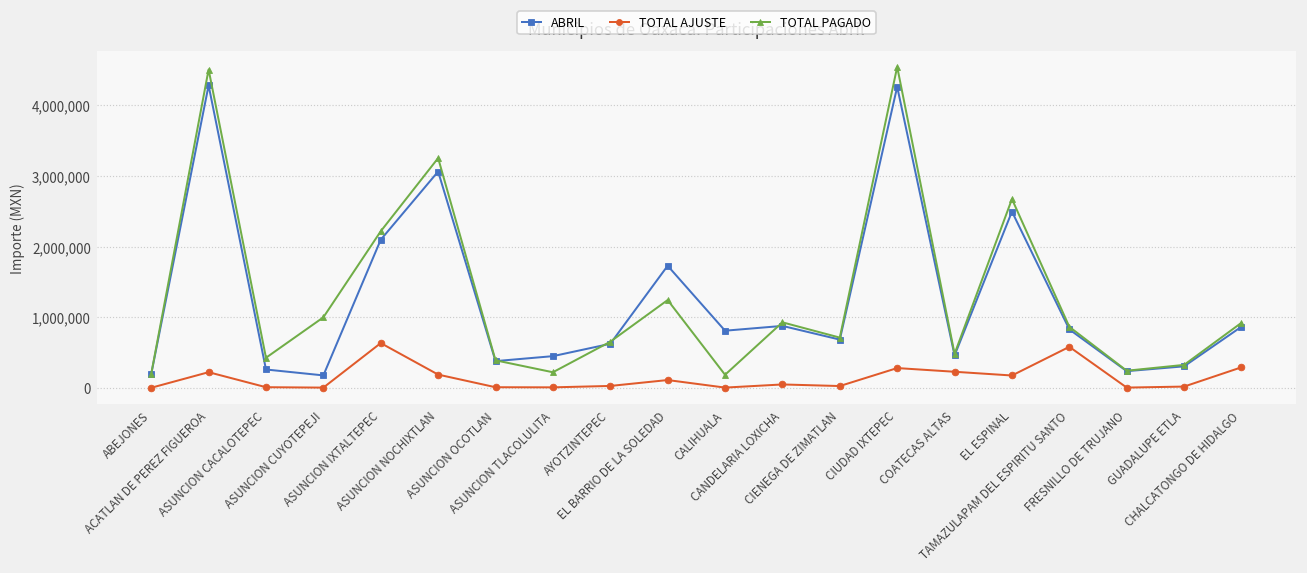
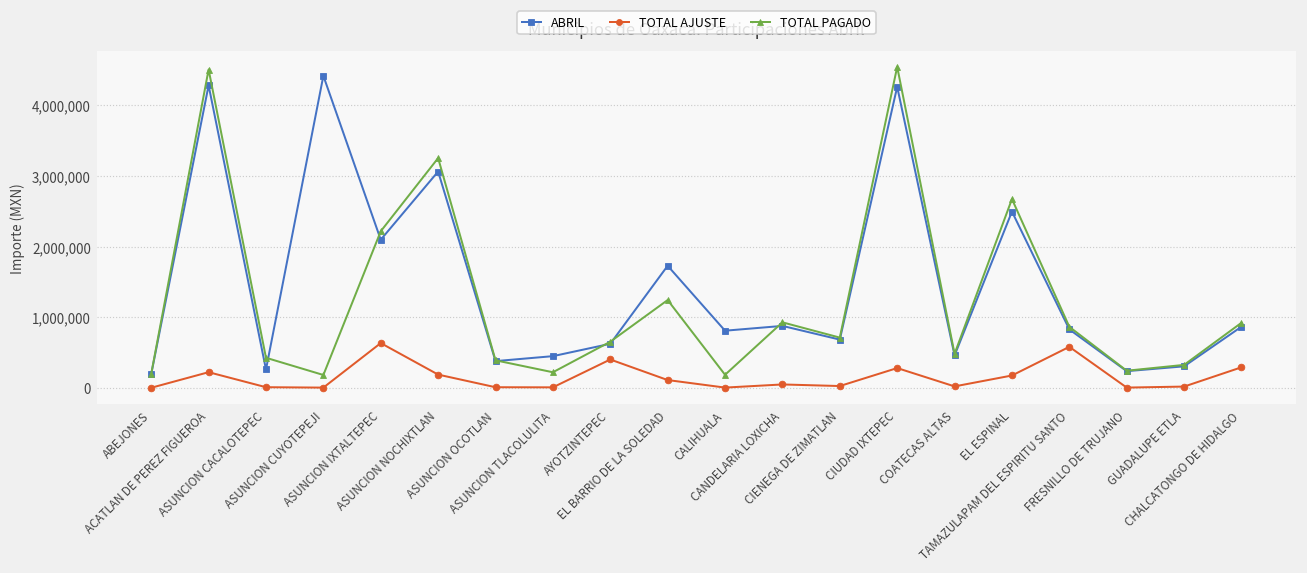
  {
    "ABRIL": {
      "ACATLAN DE PEREZ FIGUEROA": "4,300,000",
      "ASUNCION CACALOTEPEC": "300,000",
-     "ASUNCION CUYOTEPEJI": "200,000",
+     "ASUNCION CUYOTEPEJI": "4,400,000",
      "ASUNCION IXTALTEPEC": "2,100,000",
      "ASUNCION NOCHIXTLAN": "3,100,000",
      "ASUNCION TLACOLULITA": "500,000",
      "EL BARRIO DE LA SOLEDAD": "1,700,000",
      "CALIHUALA": "800,000",
      "CANDELARIA LOXICHA": "900,000",
      "CIUDAD IXTEPEC": "4,300,000",
      "EL ESPINAL": "2,500,000",
      "CHALCATONGO DE HIDALGO": "900,000"
    },
    "TOTAL AJUSTE": {
      "ABEJONES": "0",
      "ACATLAN DE PEREZ FIGUEROA": "200,000",
      "ASUNCION CACALOTEPEC": "0",
      "ASUNCION CUYOTEPEJI": "0",
      "ASUNCION IXTALTEPEC": "600,000",
      "ASUNCION NOCHIXTLAN": "200,000",
      "ASUNCION OCOTLAN": "0",
      "ASUNCION TLACOLULITA": "0",
-     "AYOTZINTEPEC": "0",
+     "AYOTZINTEPEC": "400,000",
      "EL BARRIO DE LA SOLEDAD": "100,000",
      "CALIHUALA": "0",
      "CANDELARIA LOXICHA": "100,000",
      "CIENEGA DE ZIMATLAN": "0",
      "CIUDAD IXTEPEC": "300,000",
-     "COATECAS ALTAS": "200,000",
+     "COATECAS ALTAS": "0",
      "EL ESPINAL": "200,000",
      "TAMAZULAPAM DEL ESPIRITU SANTO": "600,000",
      "FRESNILLO DE TRUJANO": "0",
      "GUADALUPE ETLA": "0",
      "CHALCATONGO DE HIDALGO": "300,000"
    },
    "TOTAL PAGADO": {
      "ACATLAN DE PEREZ FIGUEROA": "4,500,000",
      "ASUNCION CACALOTEPEC": "400,000",
-     "ASUNCION CUYOTEPEJI": "1,000,000",
+     "ASUNCION CUYOTEPEJI": "200,000",
      "ASUNCION IXTALTEPEC": "2,200,000",
      "ASUNCION NOCHIXTLAN": "3,300,000",
      "ASUNCION TLACOLULITA": "200,000",
      "EL BARRIO DE LA SOLEDAD": "1,200,000",
      "CALIHUALA": "200,000",
      "CANDELARIA LOXICHA": "900,000",
      "CIUDAD IXTEPEC": "4,500,000",
      "EL ESPINAL": "2,700,000",
      "CHALCATONGO DE HIDALGO": "900,000"
    }
  }
